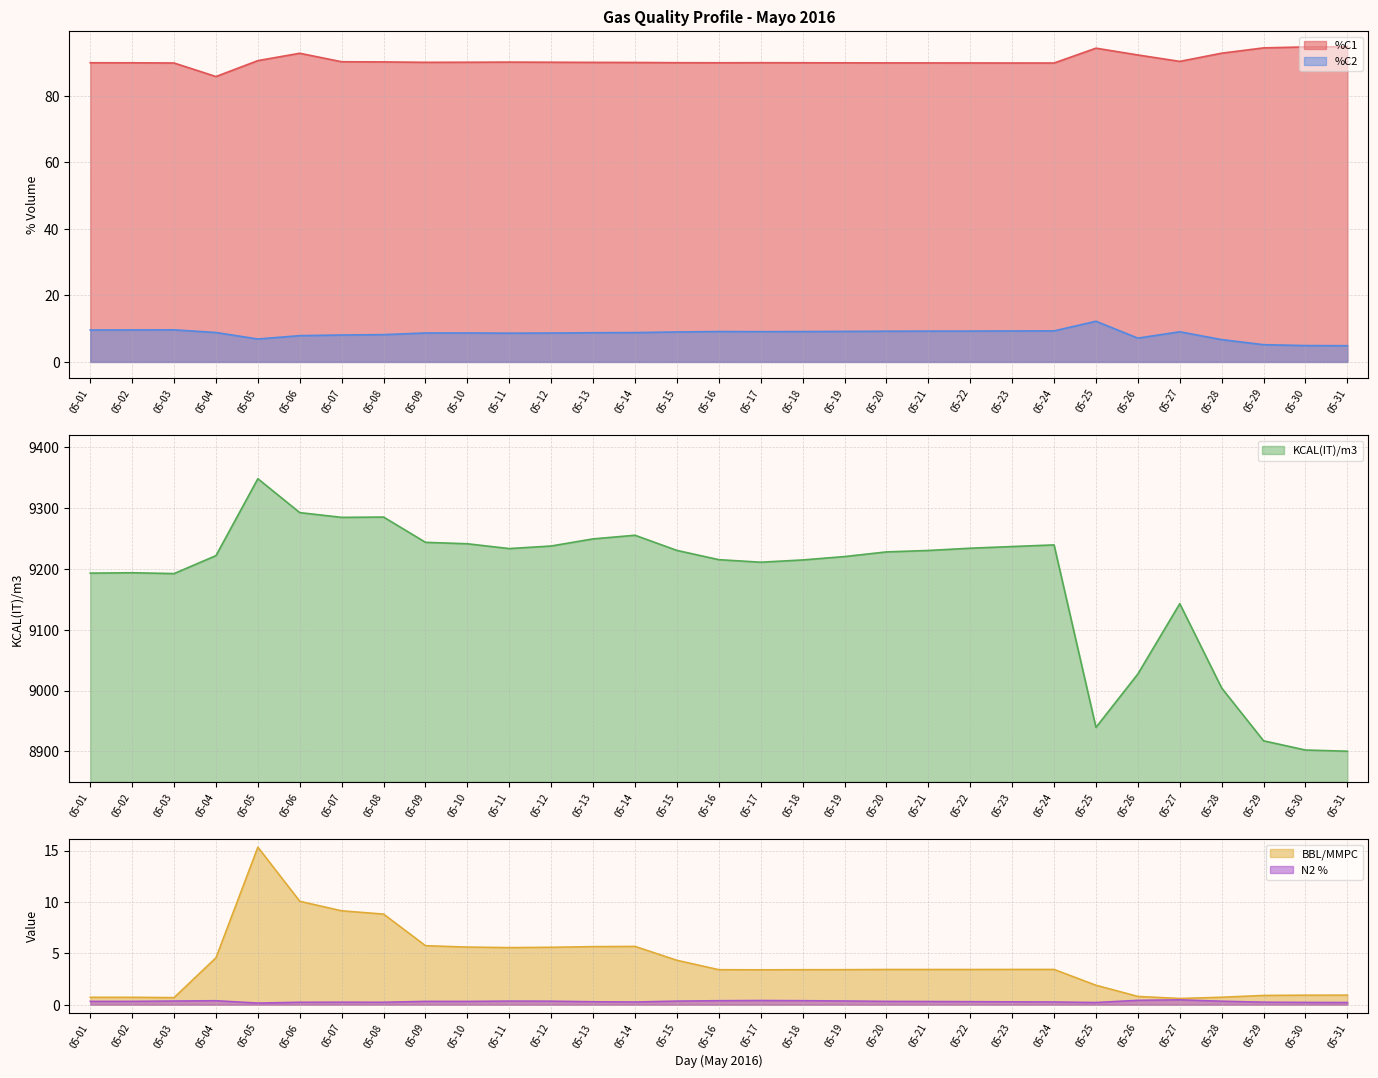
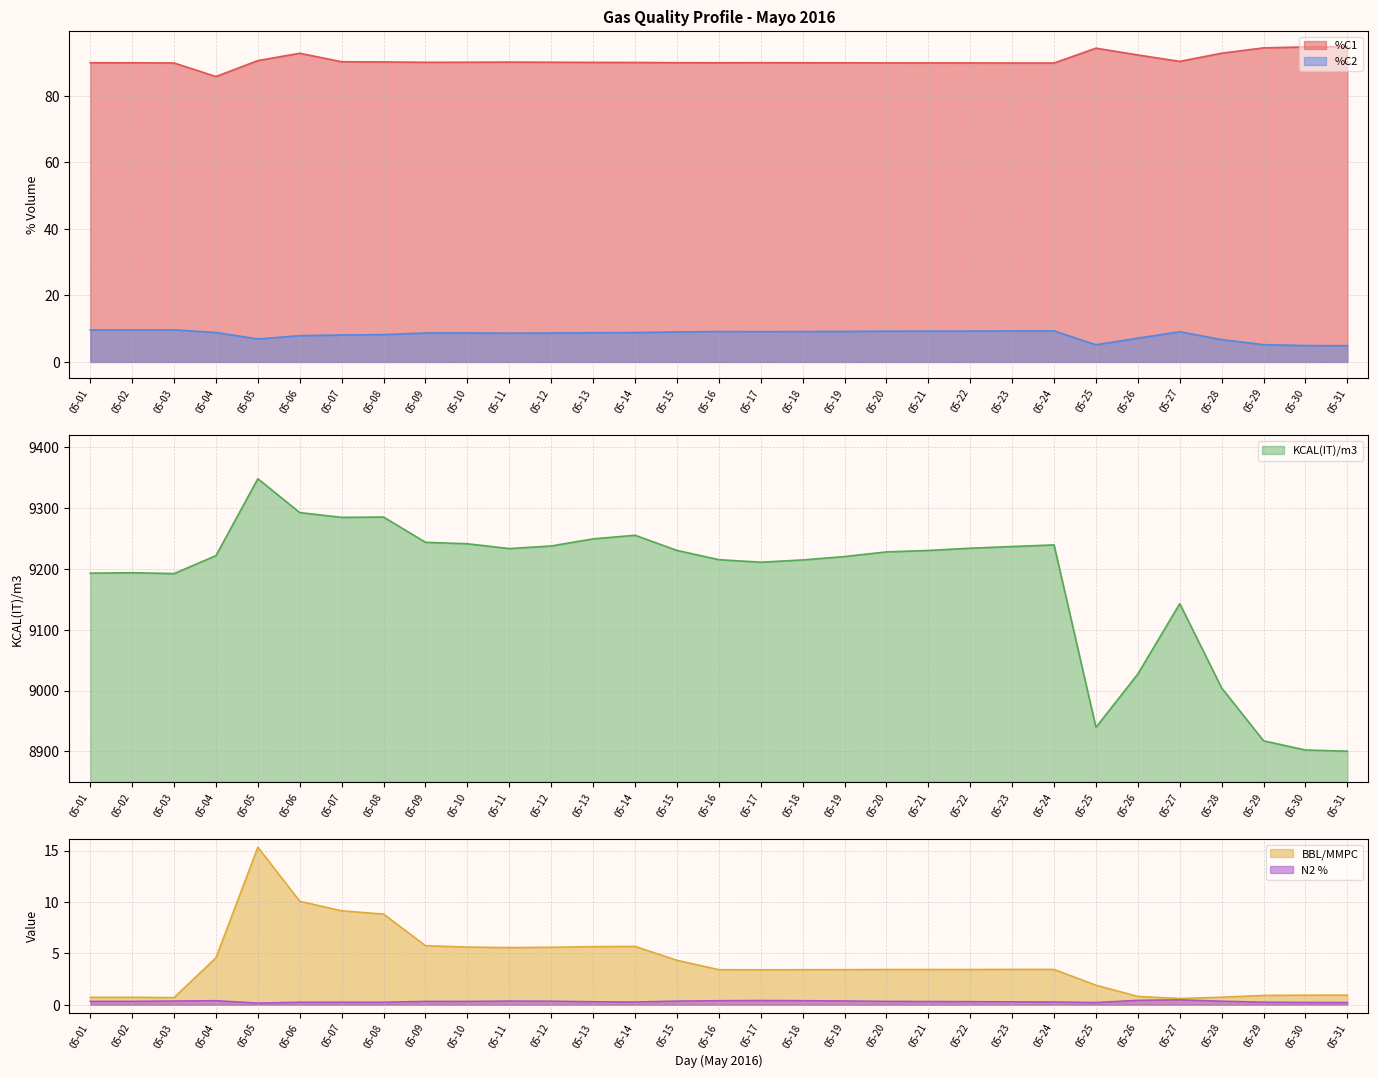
  {
    "Gas Quality Profile - Mayo 2016": {
      "%C1": {
        "05-01": 90,
        "05-02": 90,
        "05-03": 90,
        "05-04": 86,
        "05-05": 91,
        "05-06": 93,
        "05-07": 90,
        "05-08": 90,
        "05-09": 90,
        "05-10": 90,
        "05-11": 90,
        "05-12": 90,
        "05-13": 90,
        "05-14": 90,
        "05-15": 90,
        "05-16": 90,
        "05-17": 90,
        "05-18": 90,
        "05-19": 90,
        "05-20": 90,
        "05-21": 90,
        "05-22": 90,
        "05-23": 90,
        "05-24": 90,
        "05-25": 94,
        "05-26": 92,
        "05-27": 90,
        "05-28": 93,
        "05-29": 94
      },
      "%C2": {
        "05-01": 10,
        "05-02": 10,
        "05-03": 10,
        "05-04": 9,
        "05-05": 7,
        "05-06": 8,
        "05-07": 8,
        "05-08": 8,
        "05-09": 9,
        "05-10": 9,
        "05-11": 9,
        "05-12": 9,
        "05-13": 9,
        "05-14": 9,
        "05-15": 9,
        "05-16": 9,
        "05-17": 9,
        "05-18": 9,
        "05-19": 9,
        "05-20": 9,
        "05-21": 9,
        "05-22": 9,
        "05-23": 9,
        "05-24": 9,
-       "05-25": 12,
+       "05-25": 5,
        "05-26": 7,
        "05-27": 9,
        "05-28": 7,
        "05-29": 5,
        "05-30": 5,
        "05-31": 5
      }
    }
  }
